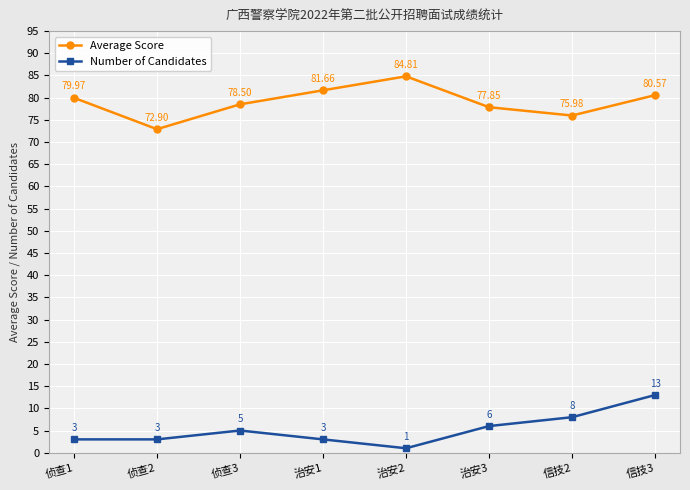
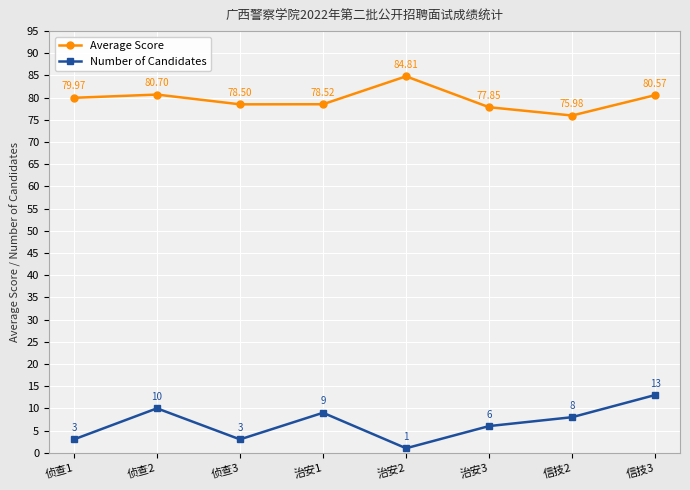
  {
    "Average Score": {
      "侦查1": 79.97,
-     "侦查2": 72.90,
+     "侦查2": 80.70,
      "侦查3": 78.50,
-     "治安1": 81.66,
+     "治安1": 78.52,
      "治安2": 84.81,
      "治安3": 77.85,
      "信技2": 75.98,
      "信技3": 80.57
    },
    "Number of Candidates": {
      "侦查1": 3,
-     "侦查2": 3,
-     "侦查3": 5,
-     "治安1": 3,
+     "侦查2": 10,
+     "侦查3": 3,
+     "治安1": 9,
      "治安2": 1,
      "治安3": 6,
      "信技2": 8,
      "信技3": 13
    }
  }
